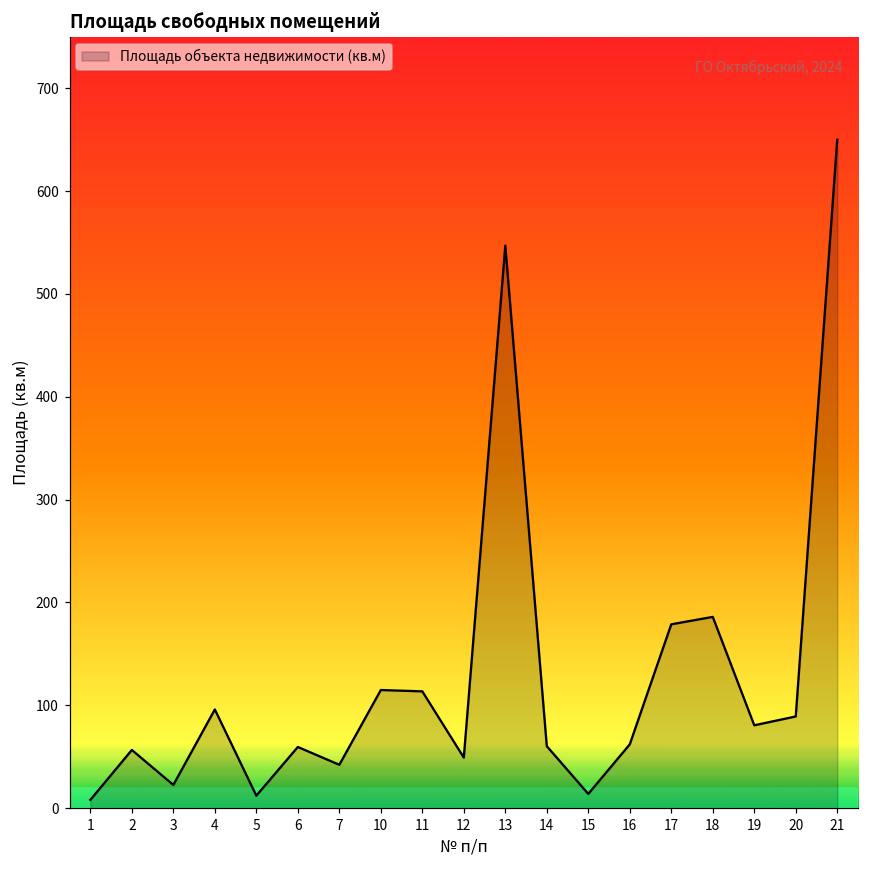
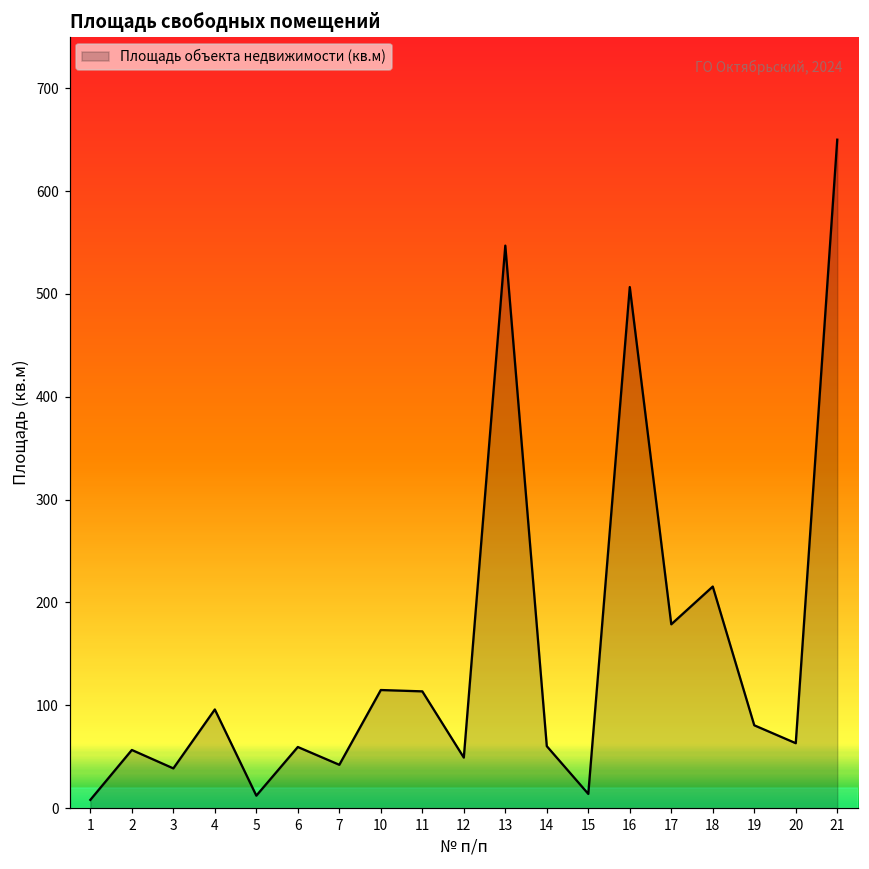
  {
    "2": 60,
-   "3": 20,
+   "3": 40,
    "4": 100,
    "6": 60,
    "7": 40,
    "10": 110,
    "11": 110,
    "12": 50,
    "13": 550,
    "14": 60,
-   "16": 60,
+   "16": 510,
    "17": 180,
-   "18": 190,
+   "18": 220,
    "19": 80,
-   "20": 90,
+   "20": 60,
    "21": 650
  }
